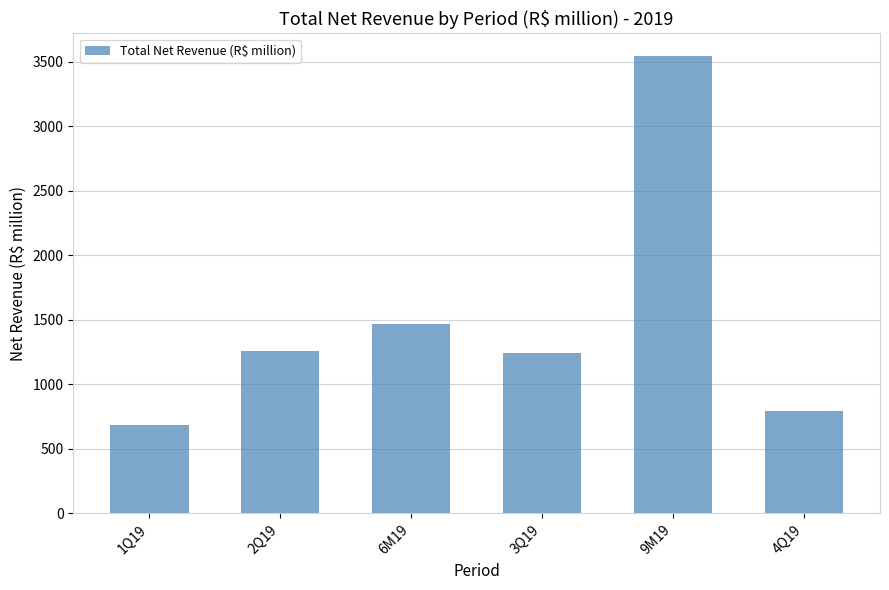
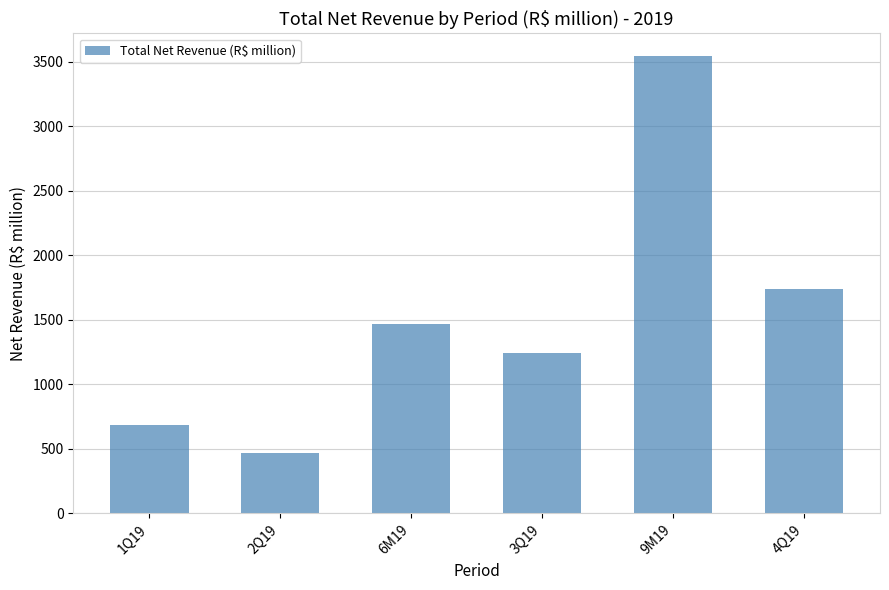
  {
    "1Q19": 690,
-   "2Q19": 1260,
+   "2Q19": 470,
    "6M19": 1470,
    "3Q19": 1240,
    "9M19": 3540,
-   "4Q19": 800
+   "4Q19": 1740
  }
